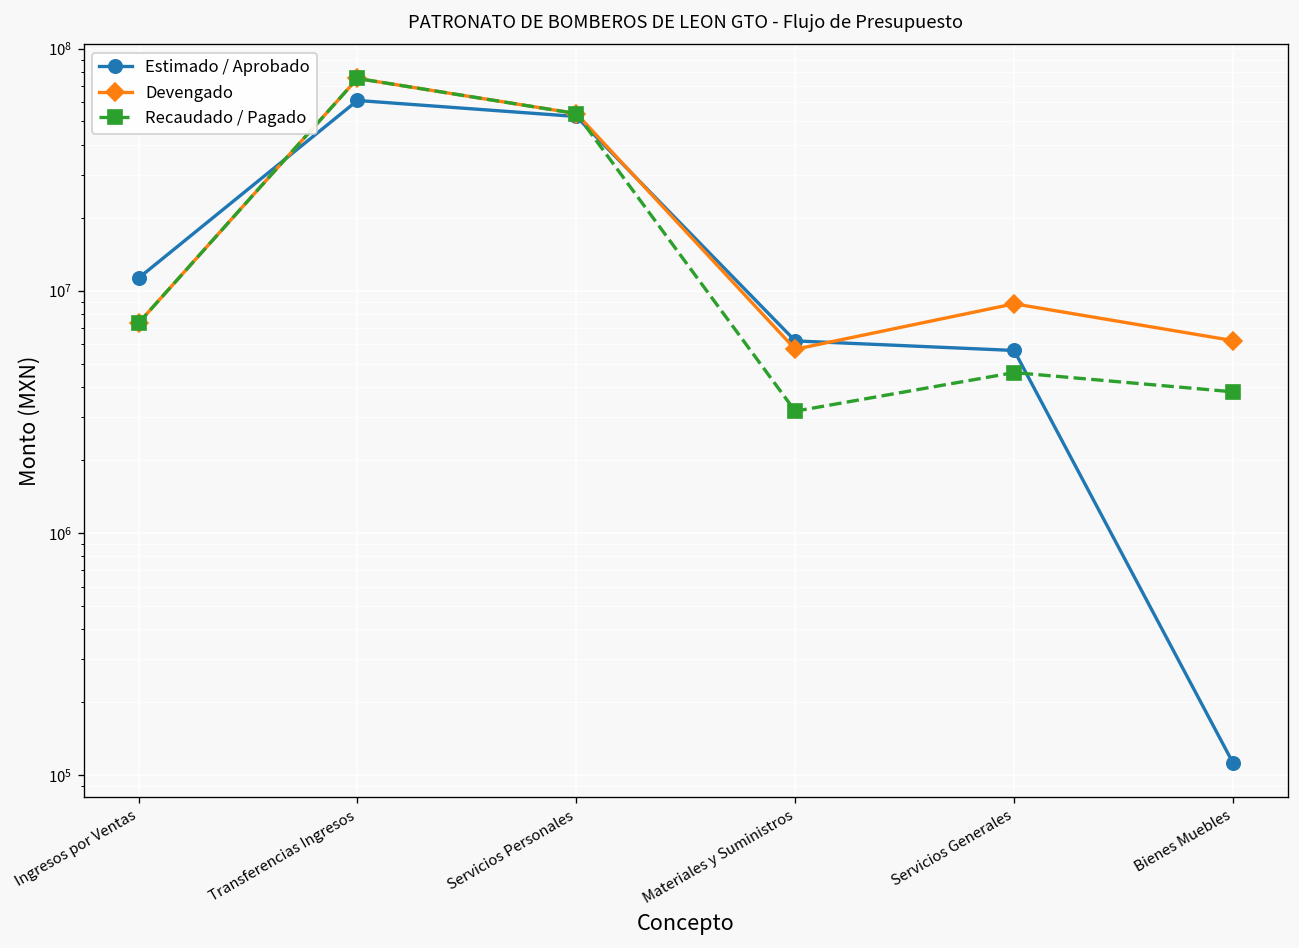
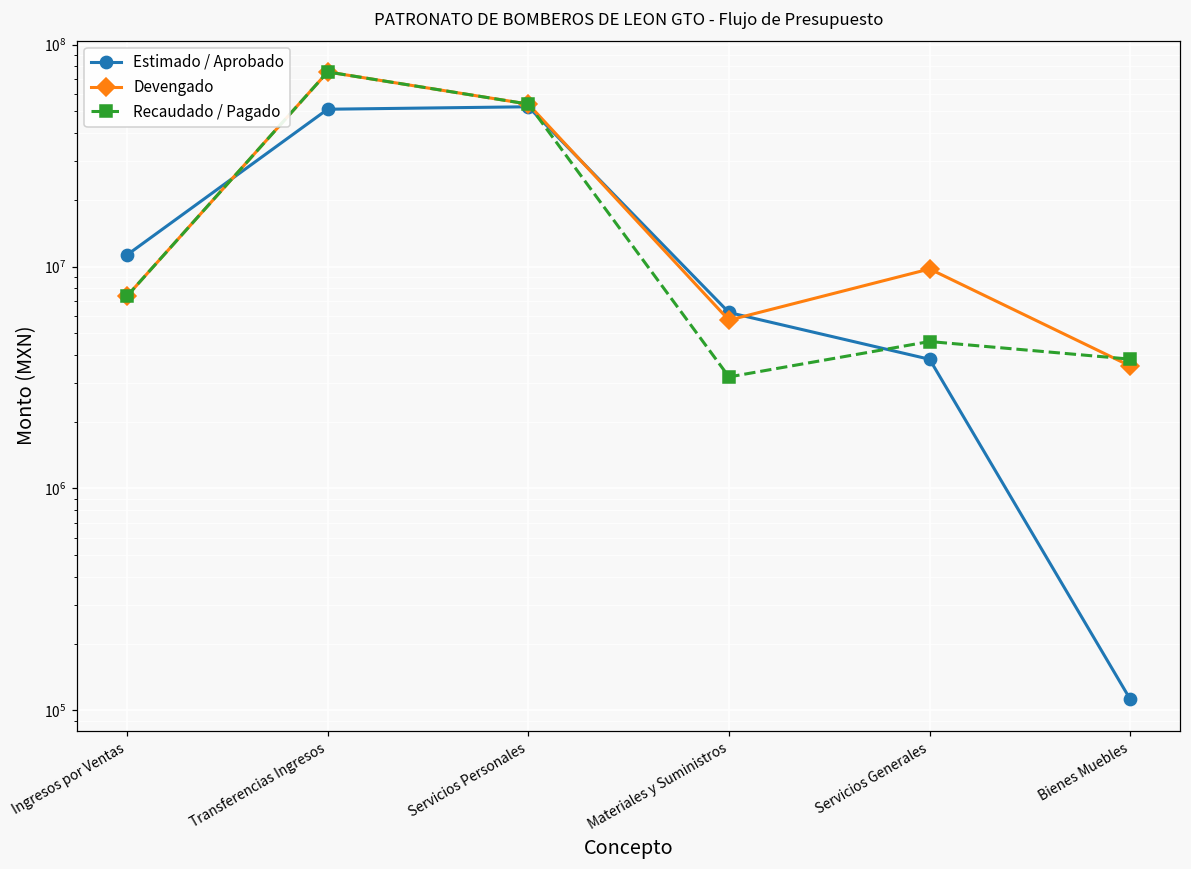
  {
    "Estimado / Aprobado": {
      "Ingresos por Ventas": 11000000,
-     "Transferencias Ingresos": 61000000,
+     "Transferencias Ingresos": 51000000,
      "Materiales y Suministros": 6200000,
-     "Servicios Generales": 5700000,
+     "Servicios Generales": 3800000,
      "Bienes Muebles": 110000
    },
    "Devengado": {
      "Materiales y Suministros": 5700000,
-     "Servicios Generales": 9000000,
-     "Bienes Muebles": 6200000
+     "Servicios Generales": 10000000,
+     "Bienes Muebles": 3600000
    },
    "Recaudado / Pagado": {
      "Materiales y Suministros": 3200000,
      "Servicios Generales": 4600000,
      "Bienes Muebles": 3800000
    }
  }
